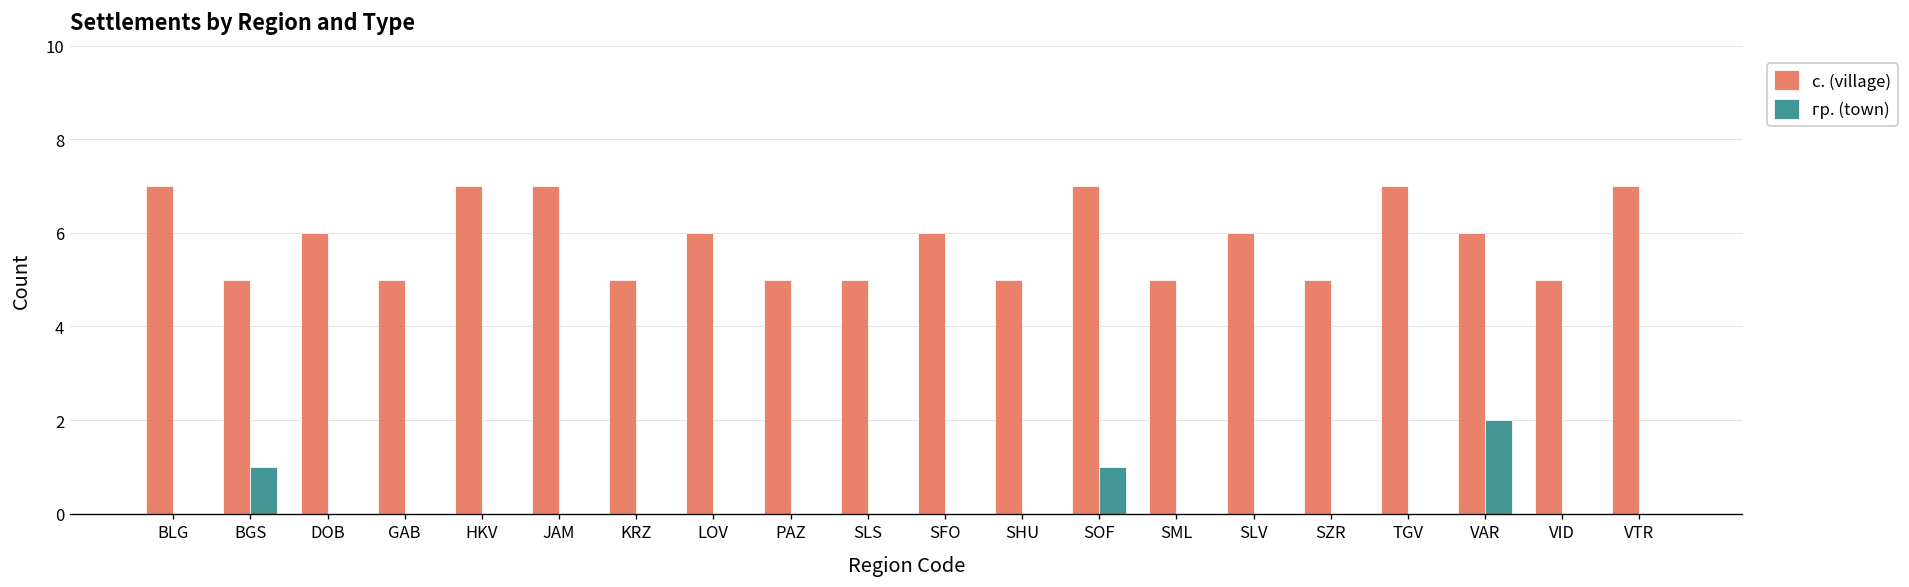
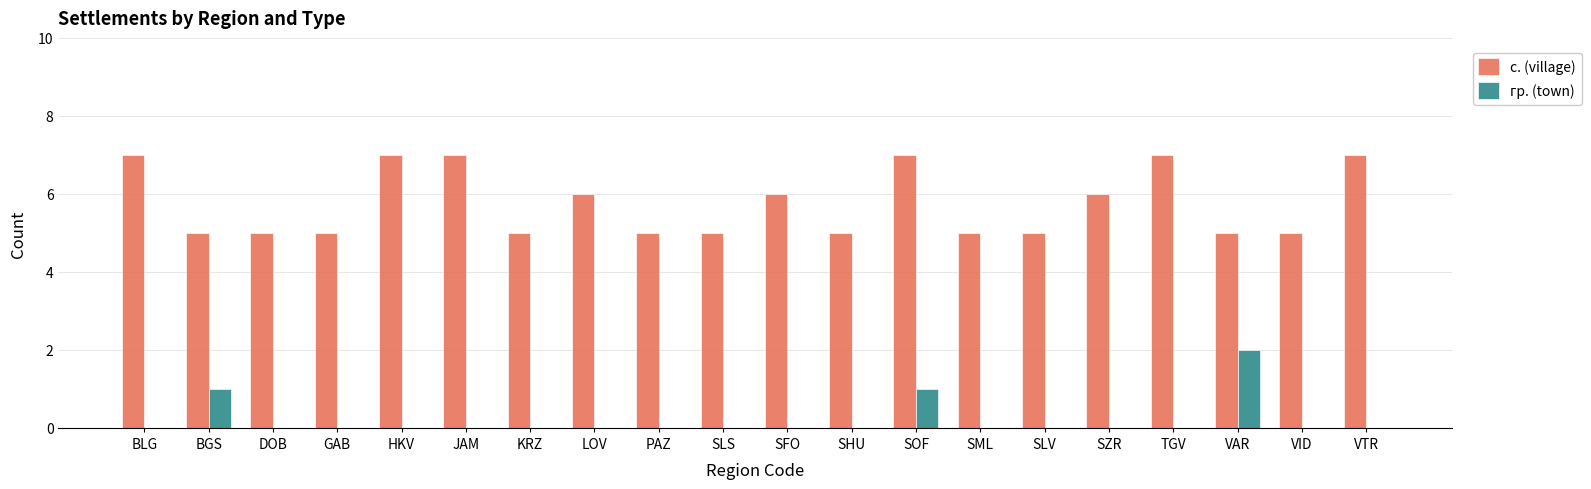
  {
    "с. (village)": {
      "BLG": 7,
      "BGS": 5,
-     "DOB": 6,
+     "DOB": 5,
      "GAB": 5,
      "HKV": 7,
      "JAM": 7,
      "KRZ": 5,
      "LOV": 6,
      "PAZ": 5,
      "SLS": 5,
      "SFO": 6,
      "SHU": 5,
      "SOF": 7,
      "SML": 5,
-     "SLV": 6,
-     "SZR": 5,
+     "SLV": 5,
+     "SZR": 6,
      "TGV": 7,
-     "VAR": 6,
+     "VAR": 5,
      "VID": 5,
      "VTR": 7
    },
    "гр. (town)": {
      "BLG": 0,
      "BGS": 1,
      "DOB": 0,
      "GAB": 0,
      "HKV": 0,
      "JAM": 0,
      "KRZ": 0,
      "LOV": 0,
      "PAZ": 0,
      "SLS": 0,
      "SFO": 0,
      "SHU": 0,
      "SOF": 1,
      "SML": 0,
      "SLV": 0,
      "SZR": 0,
      "TGV": 0,
      "VAR": 2,
      "VID": 0,
      "VTR": 0
    }
  }
